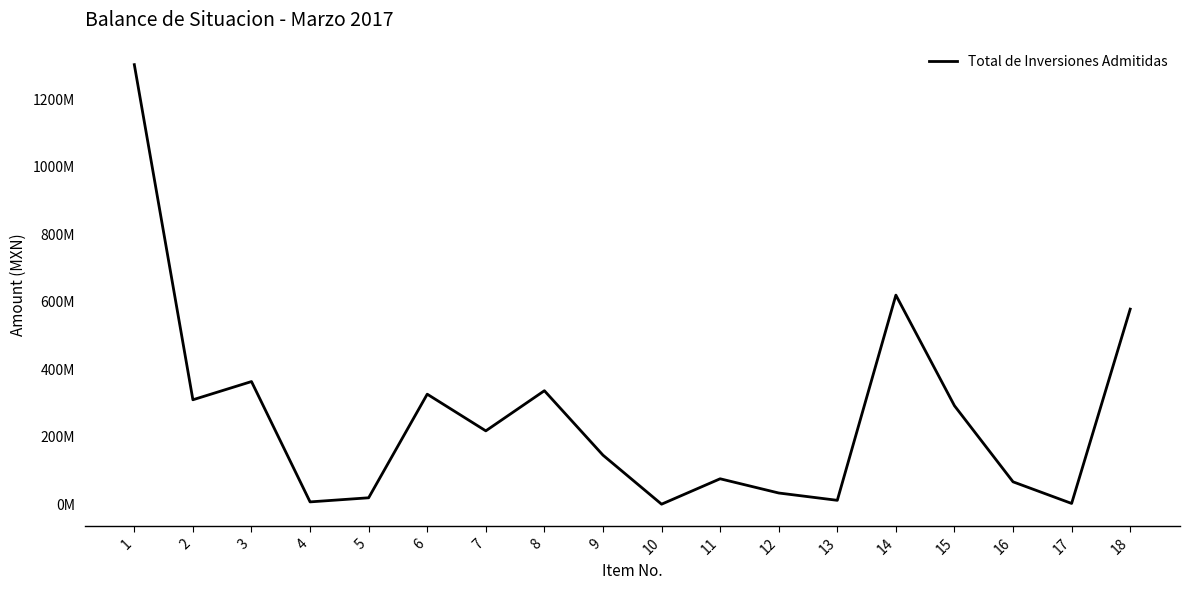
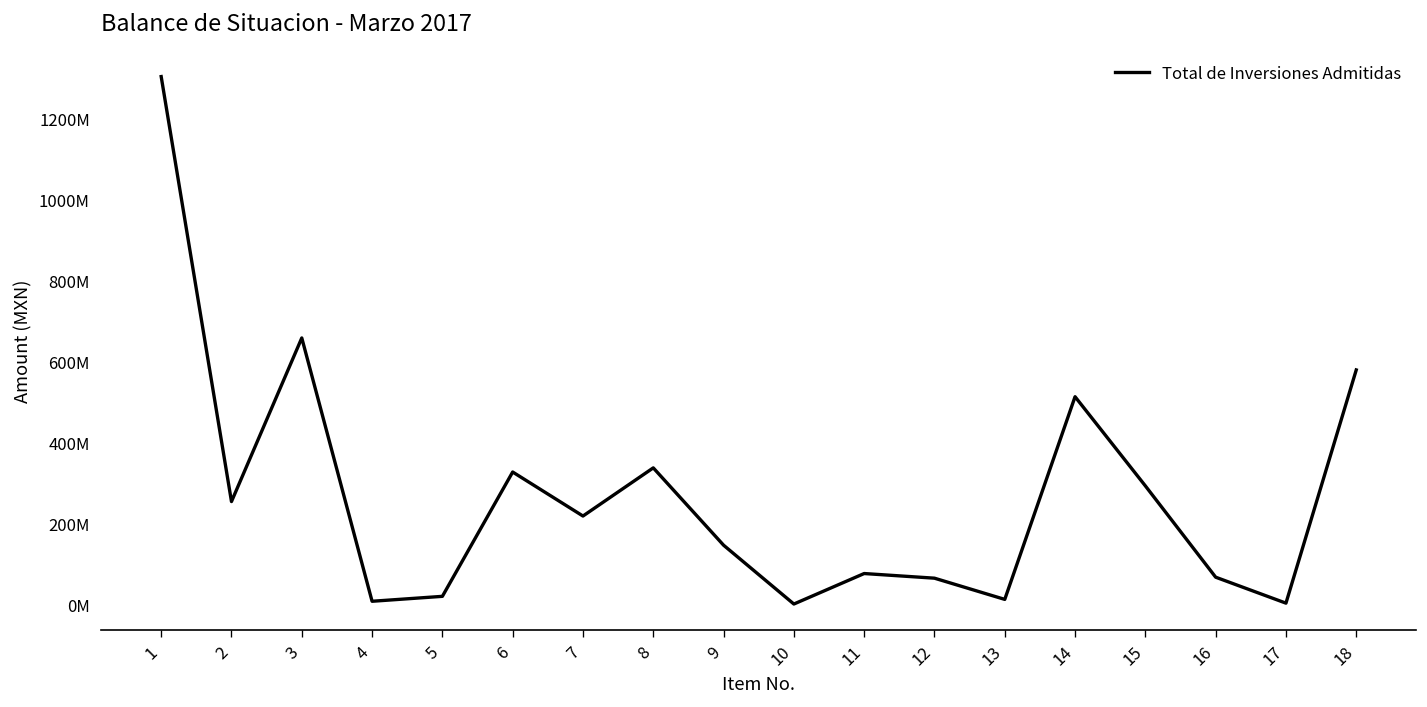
  {
    "1": 1300000000,
-   "2": 310000000,
-   "3": 360000000,
+   "2": 250000000,
+   "3": 660000000,
    "4": 10000000,
    "5": 20000000,
    "6": 330000000,
    "7": 220000000,
    "8": 340000000,
    "9": 150000000,
    "10": 0,
    "11": 80000000,
-   "12": 30000000,
+   "12": 60000000,
    "13": 10000000,
-   "14": 620000000,
+   "14": 510000000,
    "15": 290000000,
    "16": 70000000,
    "17": 0,
    "18": 580000000
  }
